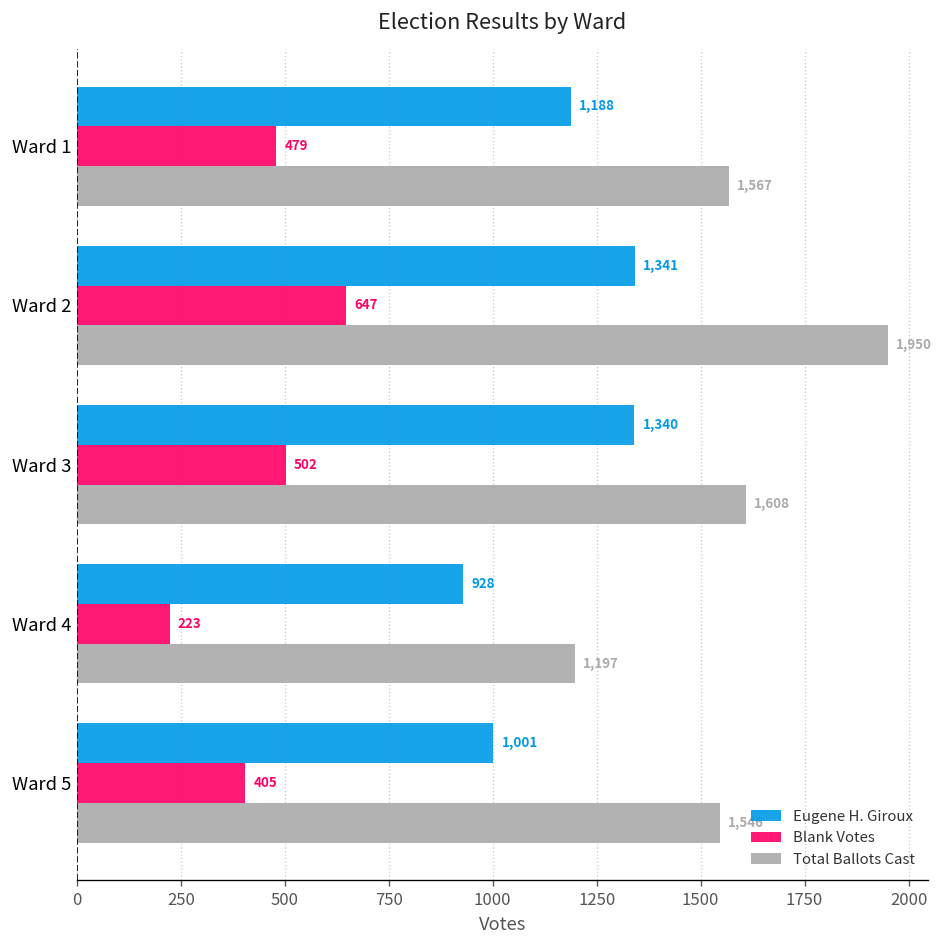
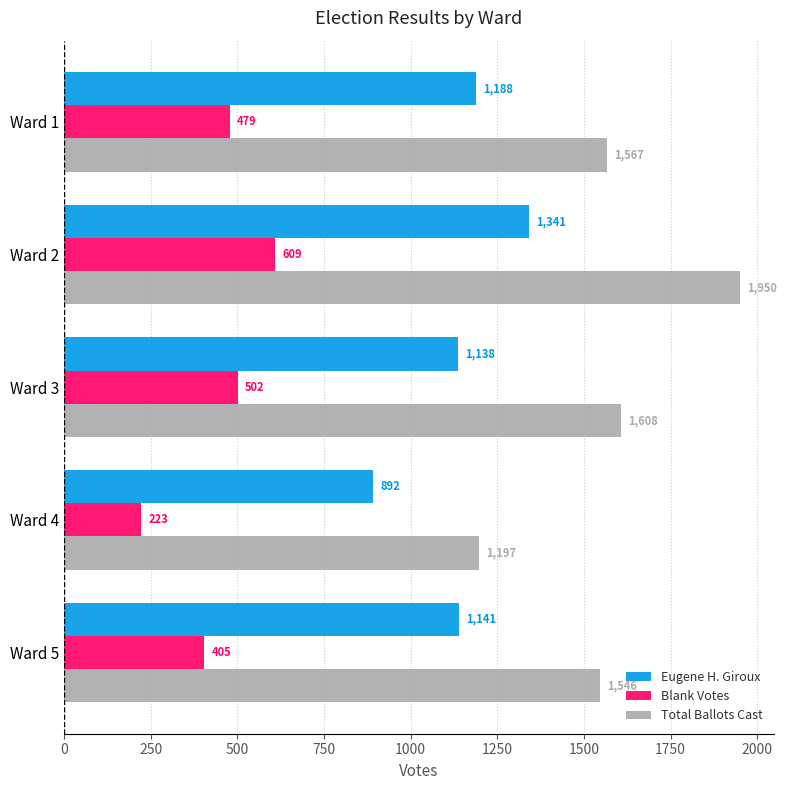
  {
    "Eugene H. Giroux": {
      "Ward 1": "1,188",
      "Ward 2": "1,341",
-     "Ward 3": "1,340",
-     "Ward 4": "928",
-     "Ward 5": "1,001"
+     "Ward 3": "1,138",
+     "Ward 4": "892",
+     "Ward 5": "1,141"
    },
    "Blank Votes": {
      "Ward 1": "479",
-     "Ward 2": "647",
+     "Ward 2": "609",
      "Ward 3": "502",
      "Ward 4": "223",
      "Ward 5": "405"
    },
    "Total Ballots Cast": {
      "Ward 1": "1,567",
      "Ward 2": "1,950",
      "Ward 3": "1,608",
      "Ward 4": "1,197",
      "Ward 5": "1,546"
    }
  }
